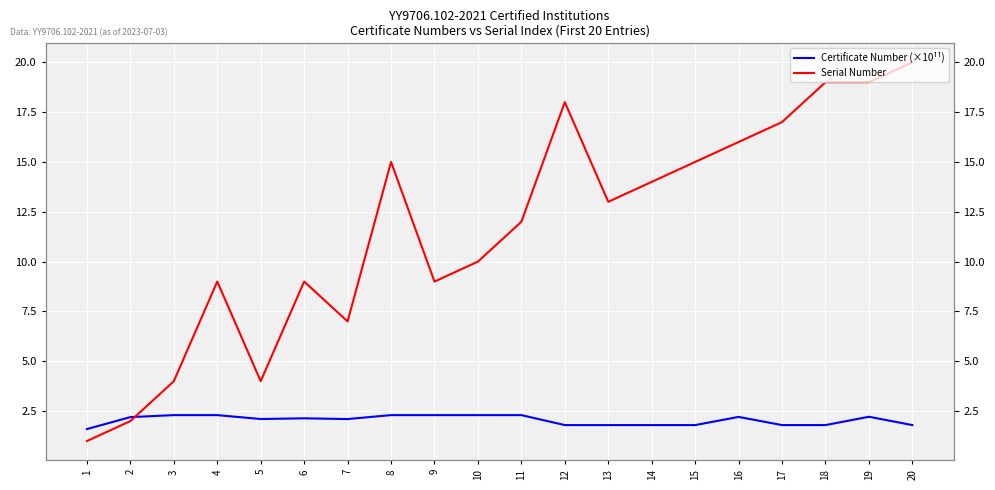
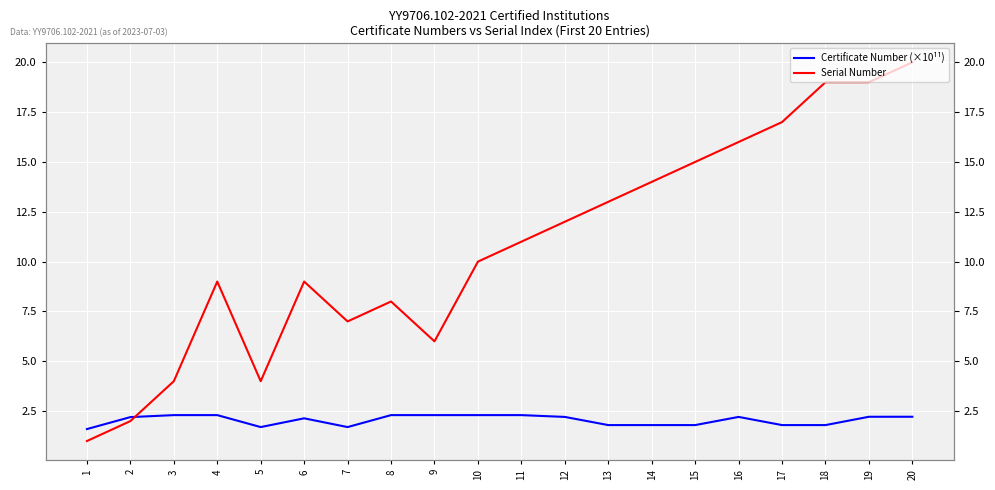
  {
    "Certificate Number (×10¹¹)": {
      "1": 1.6,
      "2": 2.2,
      "3": 2.3,
      "4": 2.3,
-     "5": 2.1,
+     "5": 1.7,
      "6": 2.1,
-     "7": 2.1,
+     "7": 1.7,
      "8": 2.3,
      "9": 2.3,
      "10": 2.3,
      "11": 2.3,
-     "12": 1.8,
+     "12": 2.2,
      "13": 1.8,
      "14": 1.8,
      "15": 1.8,
      "16": 2.2,
      "17": 1.8,
      "18": 1.8,
      "19": 2.2,
-     "20": 1.8
+     "20": 2.2
    },
    "Serial Number": {
      "1": 1,
      "2": 2,
      "3": 4,
      "4": 9,
      "5": 4,
      "6": 9,
      "7": 7,
-     "8": 15,
-     "9": 9,
+     "8": 8,
+     "9": 6,
      "10": 10,
-     "11": 12,
-     "12": 18,
+     "11": 11,
+     "12": 12,
      "13": 13,
      "14": 14,
      "15": 15,
      "16": 16,
      "17": 17,
      "18": 19,
      "19": 19
    }
  }
